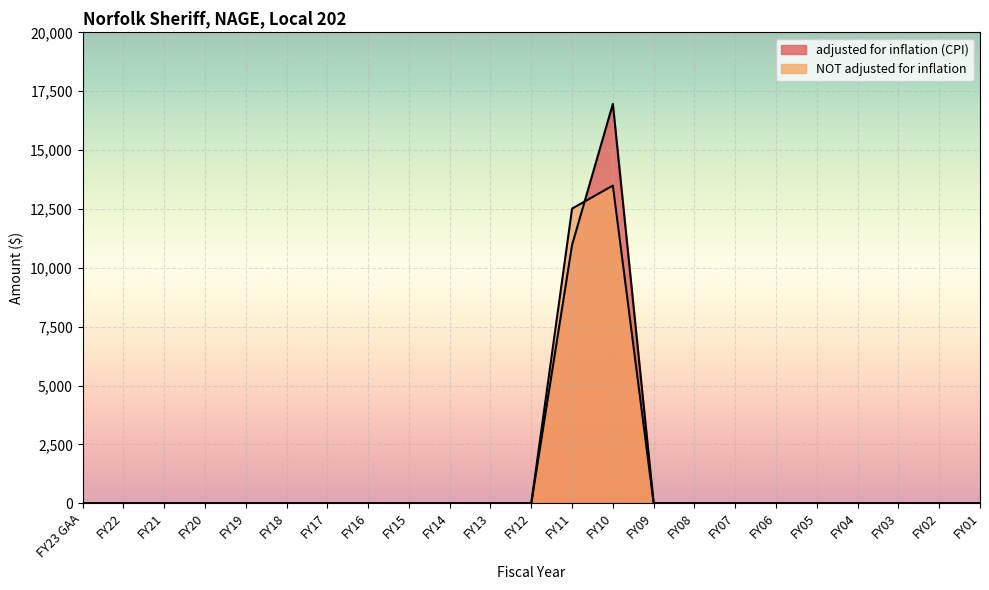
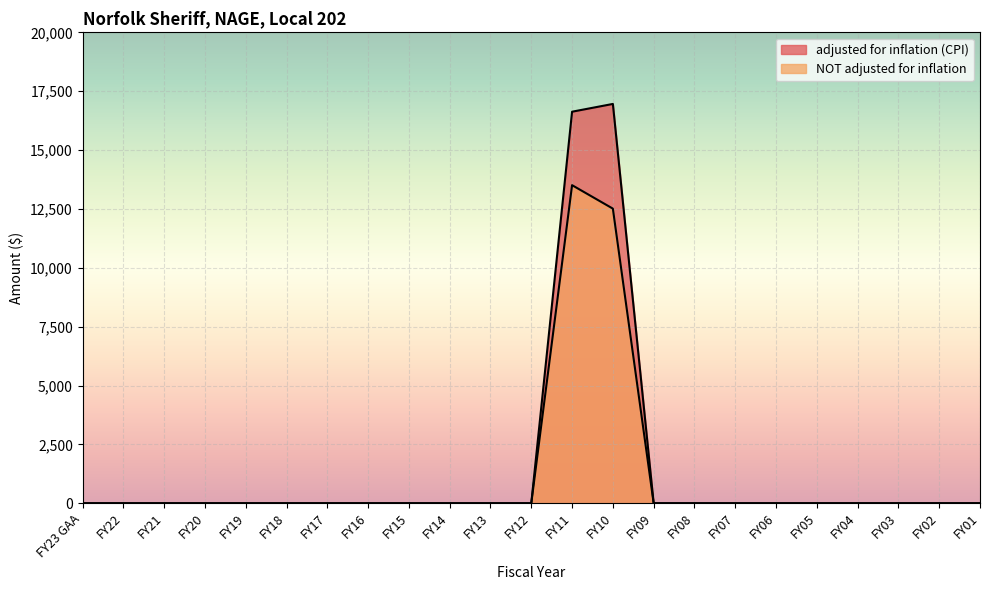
  {
    "adjusted for inflation (CPI)": {
-     "FY11": "11,000",
+     "FY11": "16,600",
      "FY10": "17,000"
    },
    "NOT adjusted for inflation": {
-     "FY11": "12,500",
-     "FY10": "13,500"
+     "FY11": "13,500",
+     "FY10": "12,500"
    }
  }
